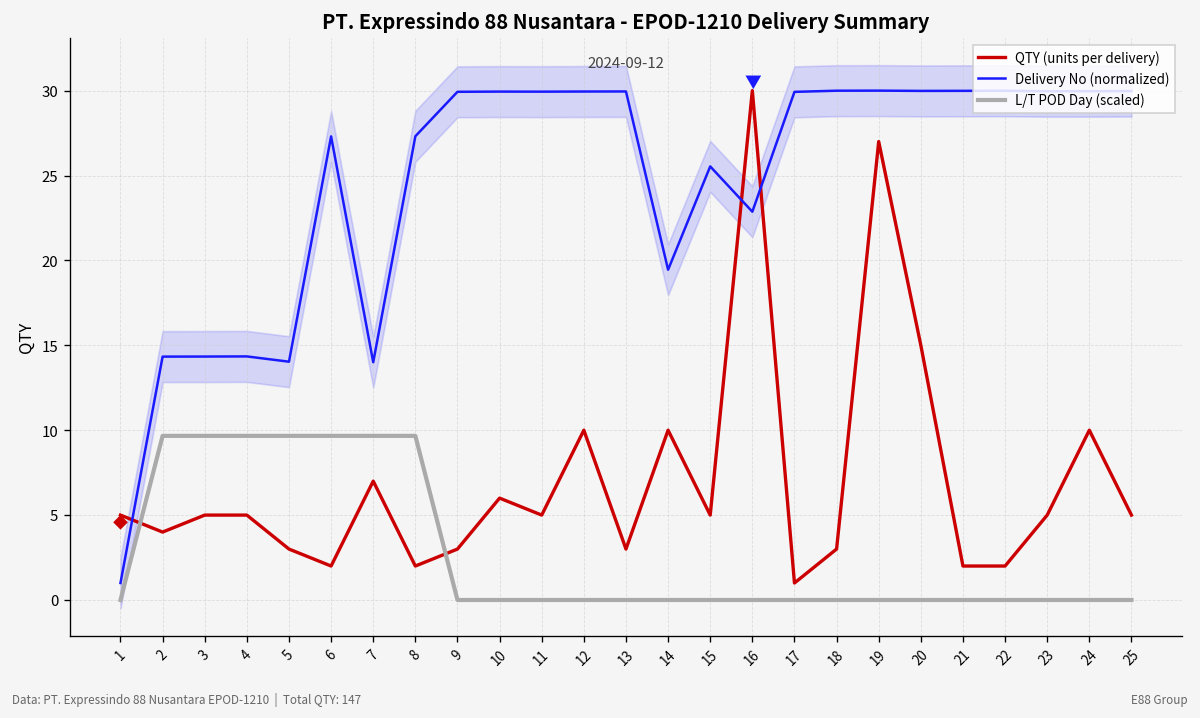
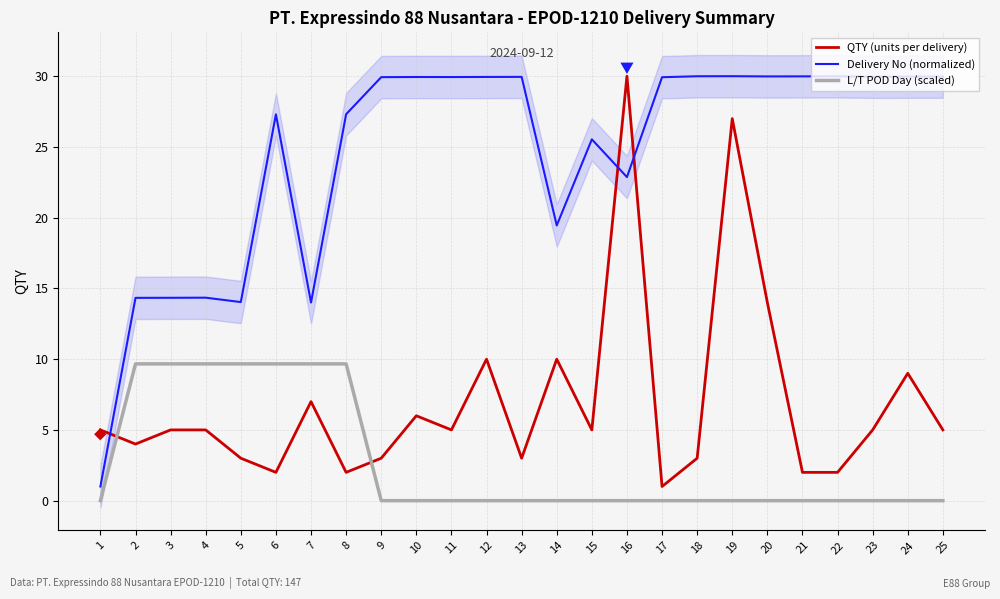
  {
    "QTY (units per delivery)": {
      "1": 5,
      "2": 4,
      "3": 5,
      "4": 5,
      "5": 3,
      "6": 2,
      "7": 7,
      "8": 2,
      "9": 3,
      "10": 6,
      "11": 5,
      "12": 10,
      "13": 3,
      "14": 10,
      "15": 5,
      "16": 30,
      "17": 1,
      "18": 3,
      "19": 27,
-     "20": 15,
+     "20": 14,
      "21": 2,
      "22": 2,
      "23": 5,
-     "24": 10,
+     "24": 9,
      "25": 5
    },
    "L/T POD Day (scaled)": {
      "1": 0,
      "2": 9.7,
      "3": 9.7,
      "4": 9.7,
      "5": 9.7,
      "6": 9.7,
      "7": 9.7,
      "8": 9.7,
      "9": 0,
      "10": 0,
      "11": 0,
      "12": 0,
      "13": 0,
      "14": 0,
      "15": 0,
      "16": 0,
      "17": 0,
      "18": 0,
      "19": 0,
      "20": 0,
      "21": 0,
      "22": 0,
      "23": 0,
      "24": 0,
      "25": 0
    }
  }
